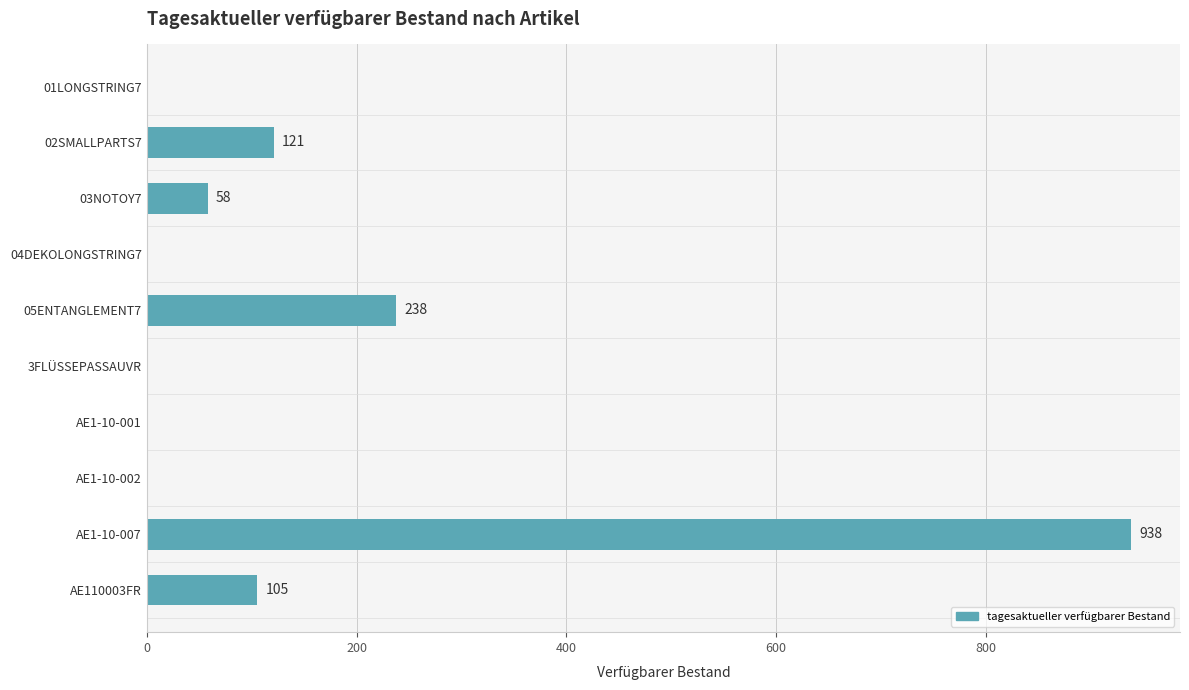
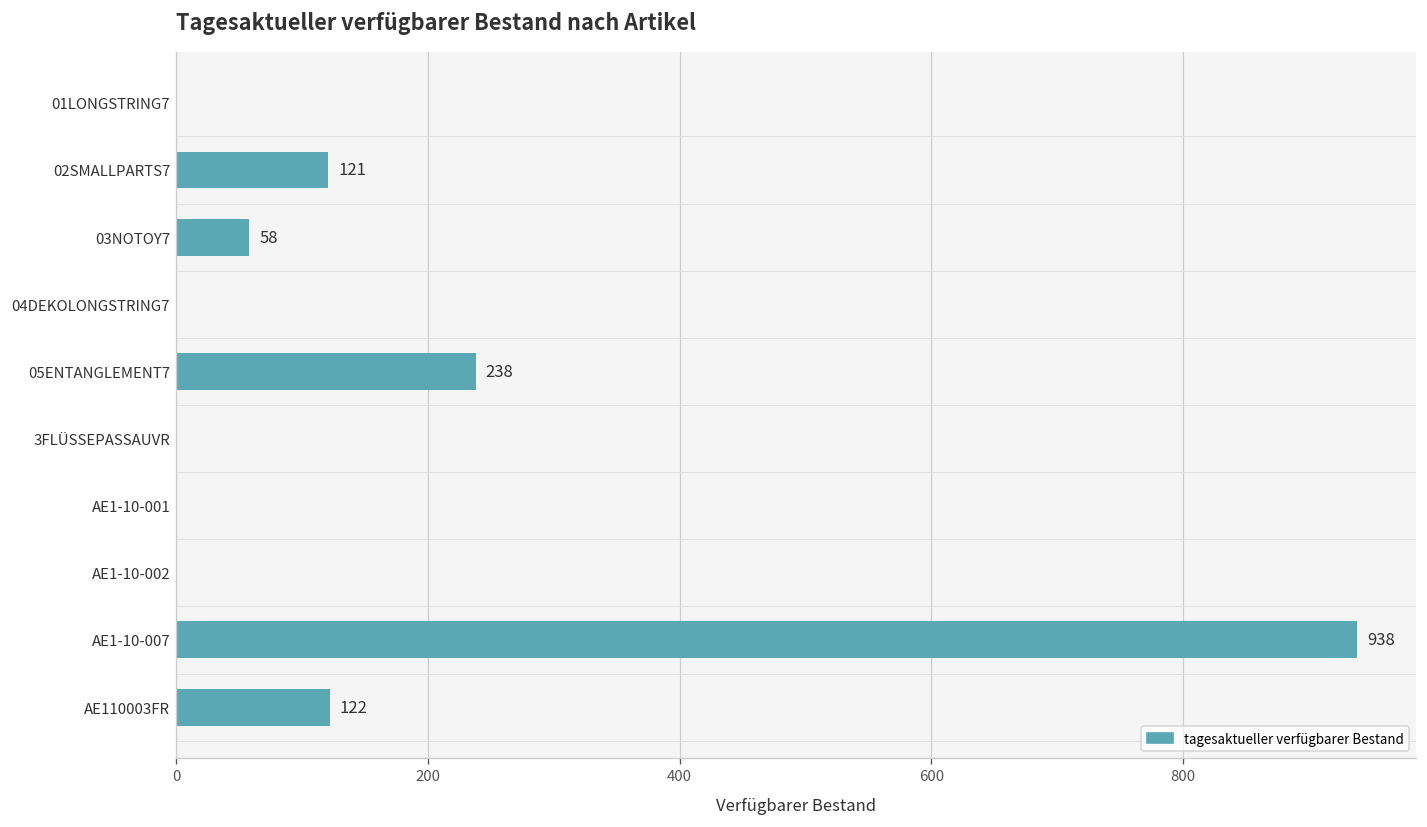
  {
    "02SMALLPARTS7": 121,
    "03NOTOY7": 58,
    "05ENTANGLEMENT7": 238,
    "AE1-10-007": 938,
-   "AE110003FR": 105
+   "AE110003FR": 122
  }
